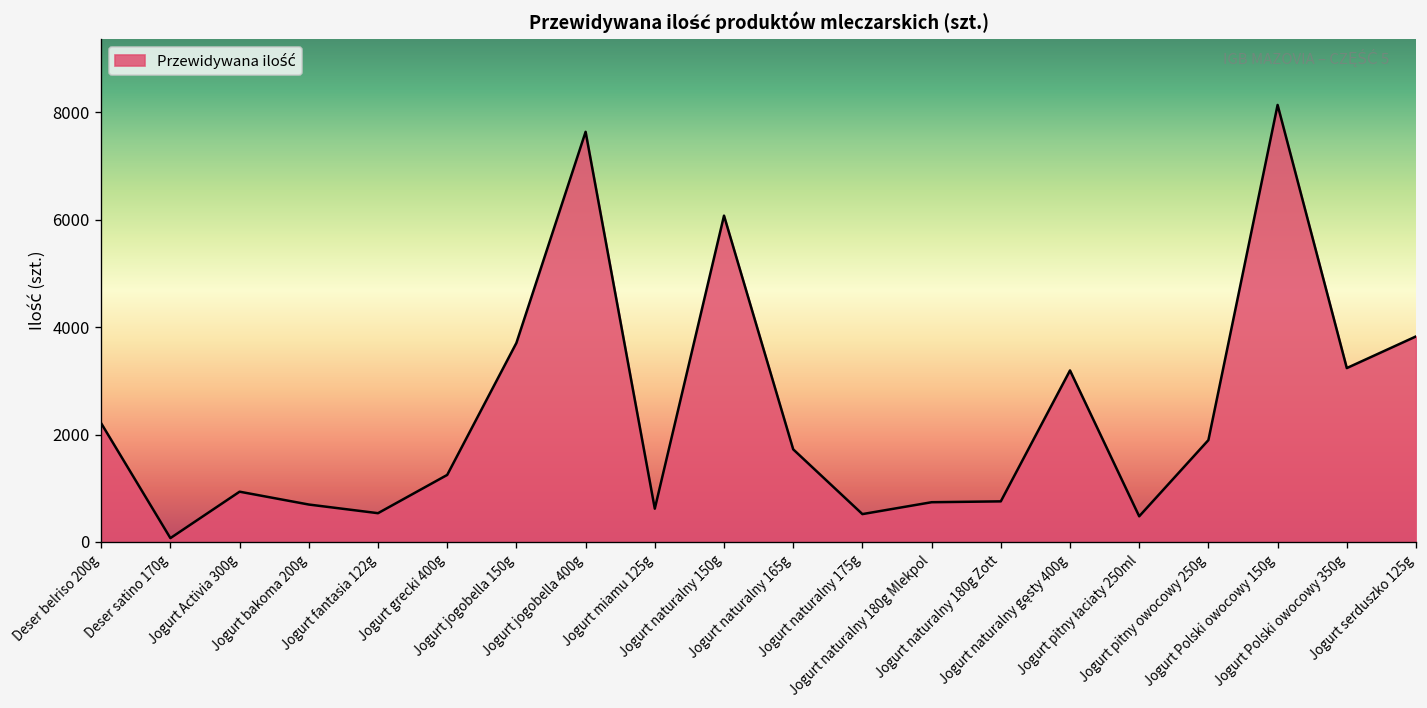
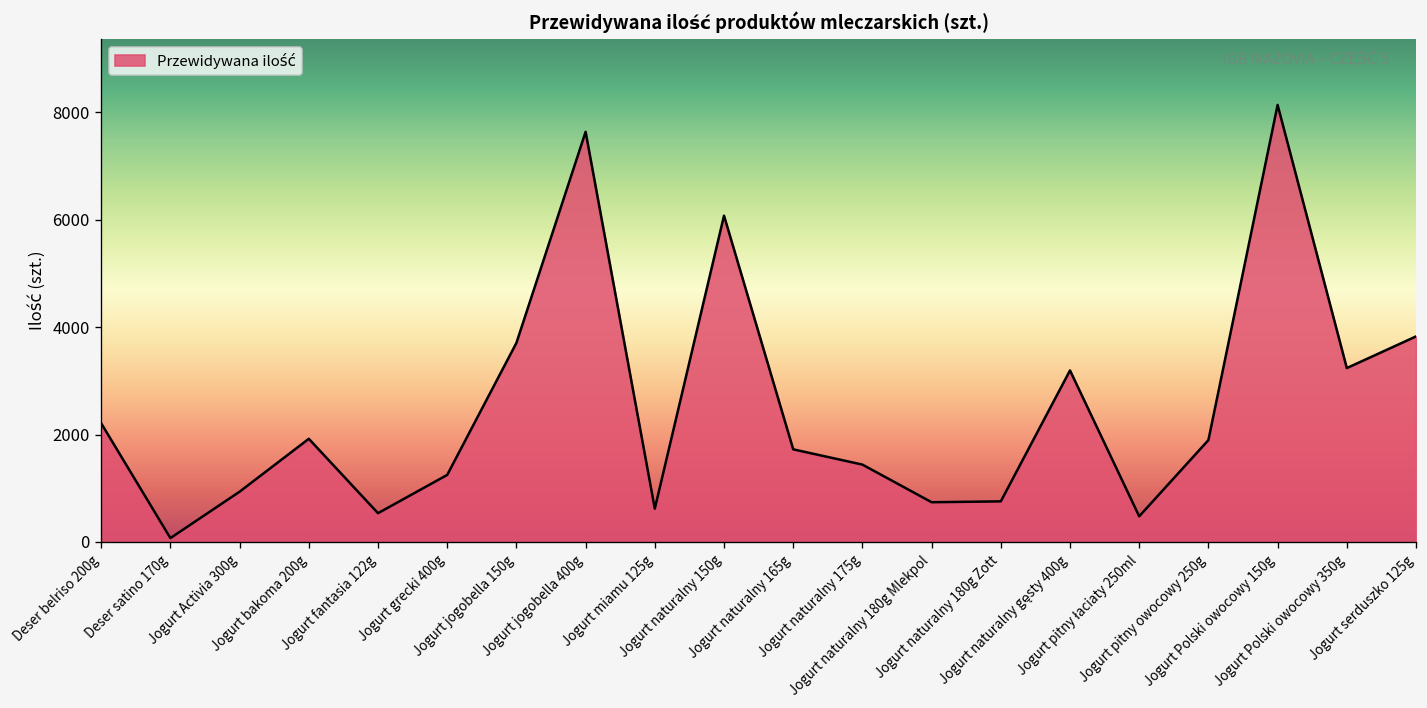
  {
    "Deser belriso 200g": 2200,
    "Deser satino 170g": 100,
    "Jogurt Activia 300g": 900,
-   "Jogurt bakoma 200g": 700,
+   "Jogurt bakoma 200g": 1900,
    "Jogurt fantasia 122g": 500,
    "Jogurt grecki 400g": 1200,
    "Jogurt jogobella 150g": 3700,
    "Jogurt jogobella 400g": 7600,
    "Jogurt miamu 125g": 600,
    "Jogurt naturalny 150g": 6100,
    "Jogurt naturalny 165g": 1700,
-   "Jogurt naturalny 175g": 500,
+   "Jogurt naturalny 175g": 1400,
    "Jogurt naturalny 180g Mlekpol": 700,
    "Jogurt naturalny 180g Zott": 800,
    "Jogurt naturalny gęsty 400g": 3200,
    "Jogurt pitny łaciaty 250ml": 500,
    "Jogurt pitny owocowy 250g": 1900,
    "Jogurt Polski owocowy 150g": 8100,
    "Jogurt Polski owocowy 350g": 3200,
    "Jogurt serduszko 125g": 3800
  }
